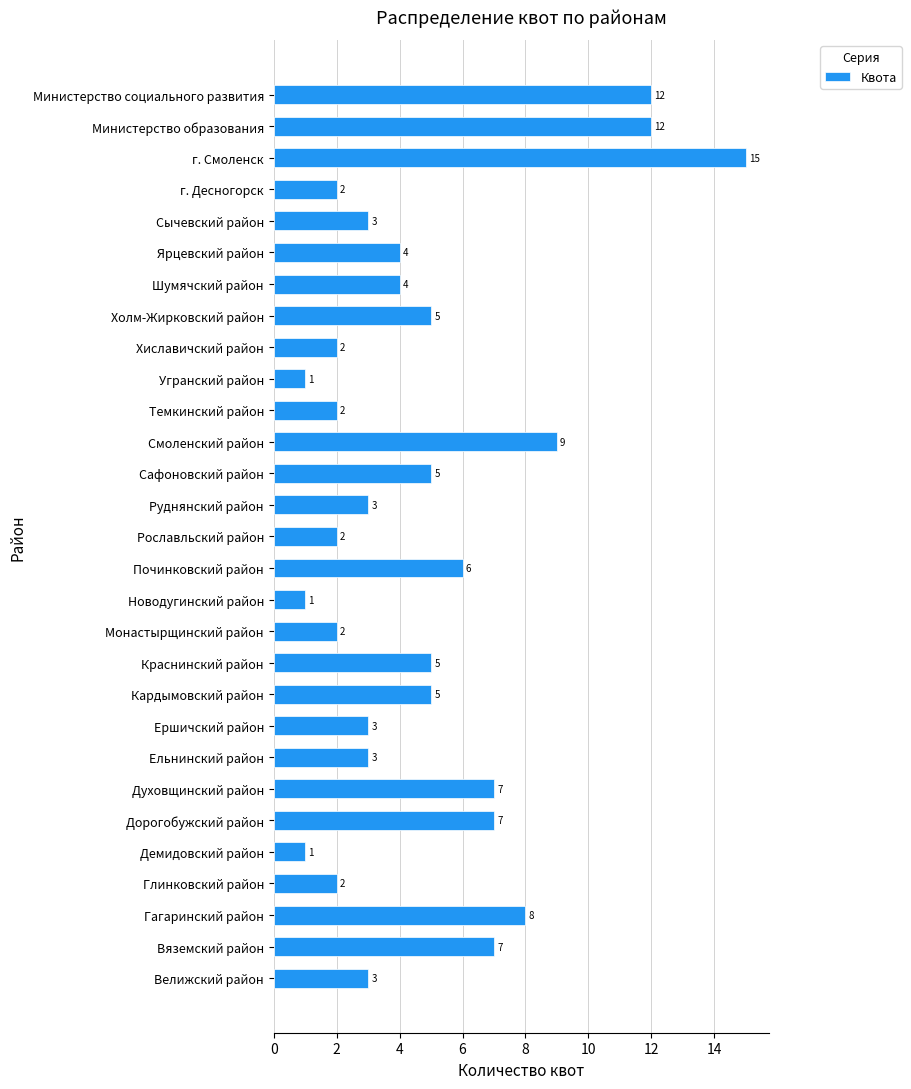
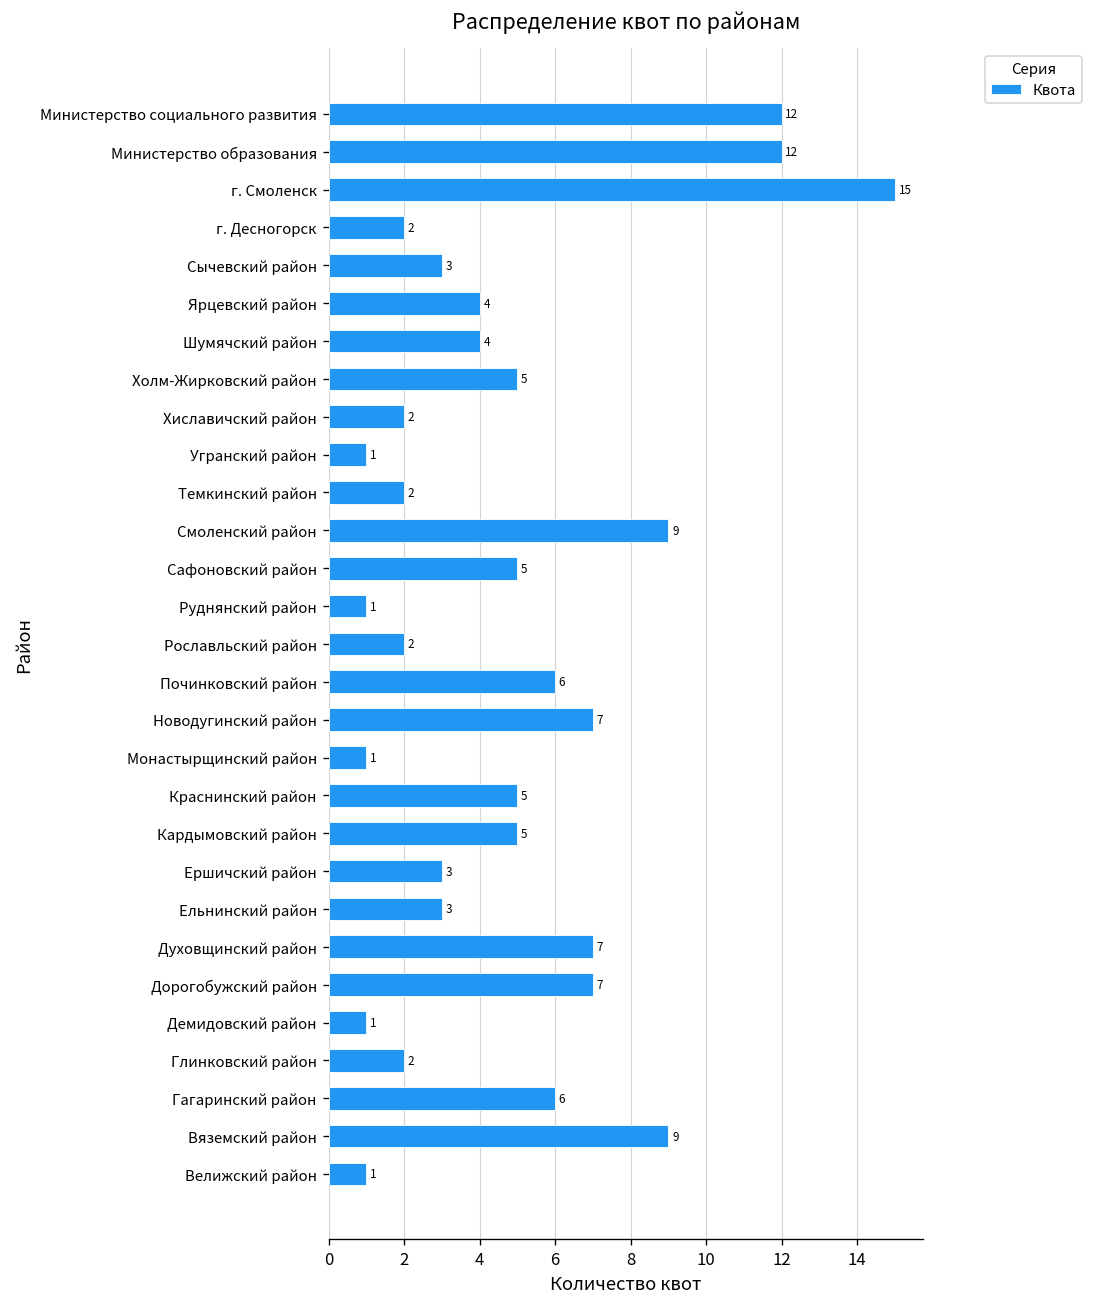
  {
    "Министерство социального развития": 12,
    "Министерство образования": 12,
    "г. Смоленск": 15,
    "г. Десногорск": 2,
    "Сычевский район": 3,
    "Ярцевский район": 4,
    "Шумячский район": 4,
    "Холм-Жирковский район": 5,
    "Хиславичский район": 2,
    "Угранский район": 1,
    "Темкинский район": 2,
    "Смоленский район": 9,
    "Сафоновский район": 5,
-   "Руднянский район": 3,
+   "Руднянский район": 1,
    "Рославльский район": 2,
    "Починковский район": 6,
-   "Новодугинский район": 1,
-   "Монастырщинский район": 2,
+   "Новодугинский район": 7,
+   "Монастырщинский район": 1,
    "Краснинский район": 5,
    "Кардымовский район": 5,
    "Ершичский район": 3,
    "Ельнинский район": 3,
    "Духовщинский район": 7,
    "Дорогобужский район": 7,
    "Демидовский район": 1,
    "Глинковский район": 2,
-   "Гагаринский район": 8,
-   "Вяземский район": 7,
-   "Велижский район": 3
+   "Гагаринский район": 6,
+   "Вяземский район": 9,
+   "Велижский район": 1
  }
